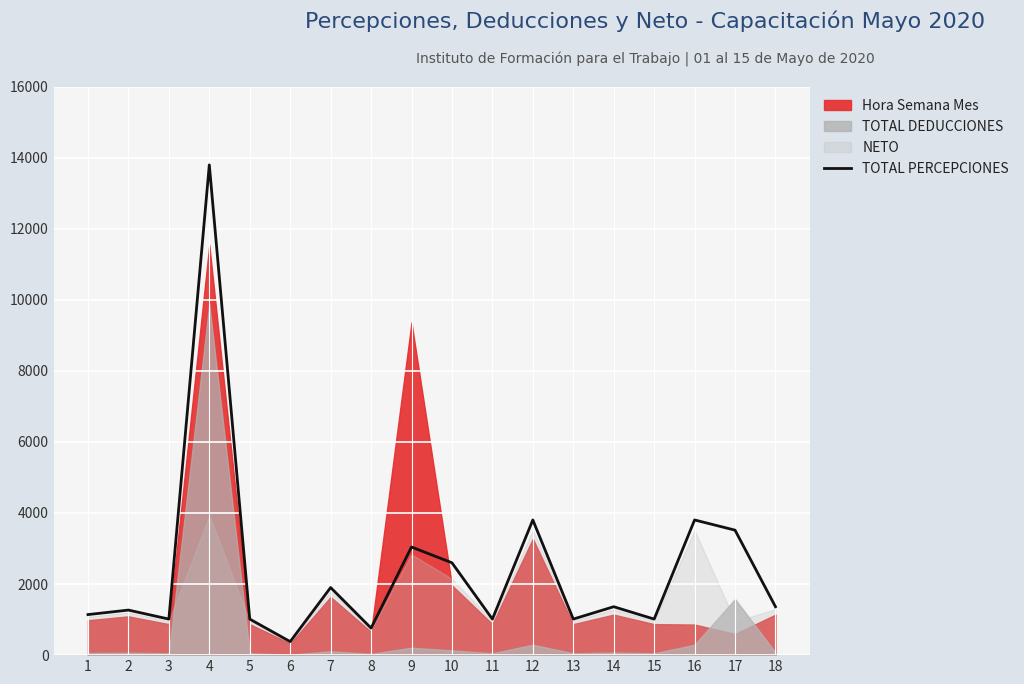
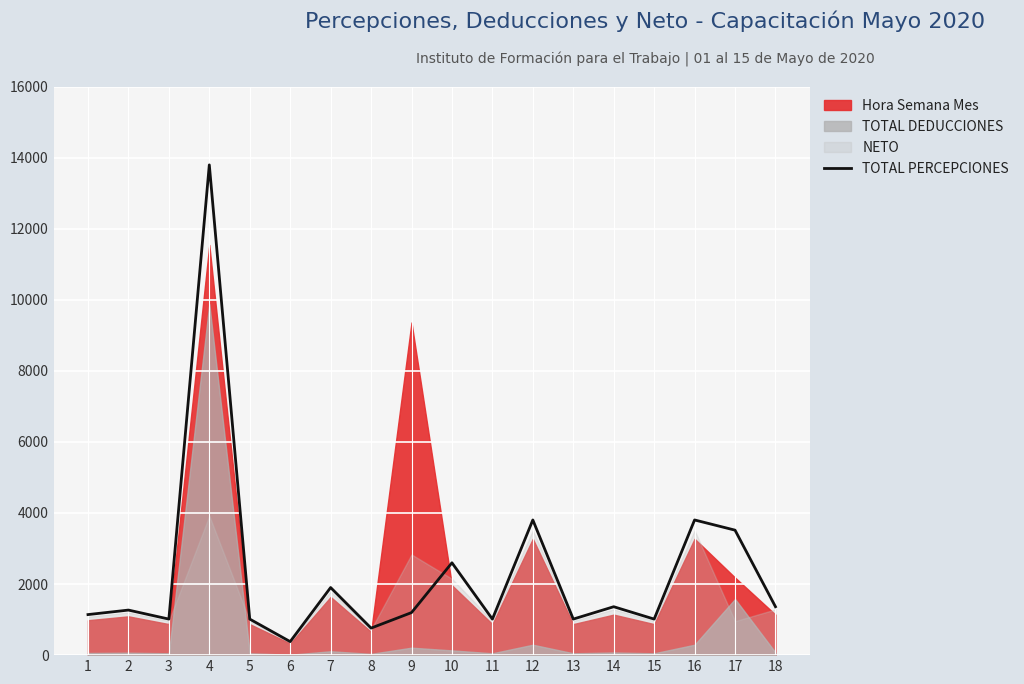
  {
    "Hora Semana Mes": {
      "1": 1000,
      "2": 1100,
      "3": 900,
      "4": 11500,
      "5": 900,
      "7": 1600,
      "9": 9400,
      "10": 2000,
      "11": 900,
      "12": 3300,
      "13": 900,
      "14": 1100,
      "15": 900,
-     "16": 900,
-     "17": 600,
+     "16": 3300,
+     "17": 2200,
      "18": 1100
    },
    "TOTAL PERCEPCIONES": {
      "4": 13800,
      "7": 1900,
-     "9": 3000,
+     "9": 1200,
      "10": 2600,
      "12": 3800,
      "14": 1400,
      "16": 3800,
      "17": 3500,
      "18": 1400
    }
  }
